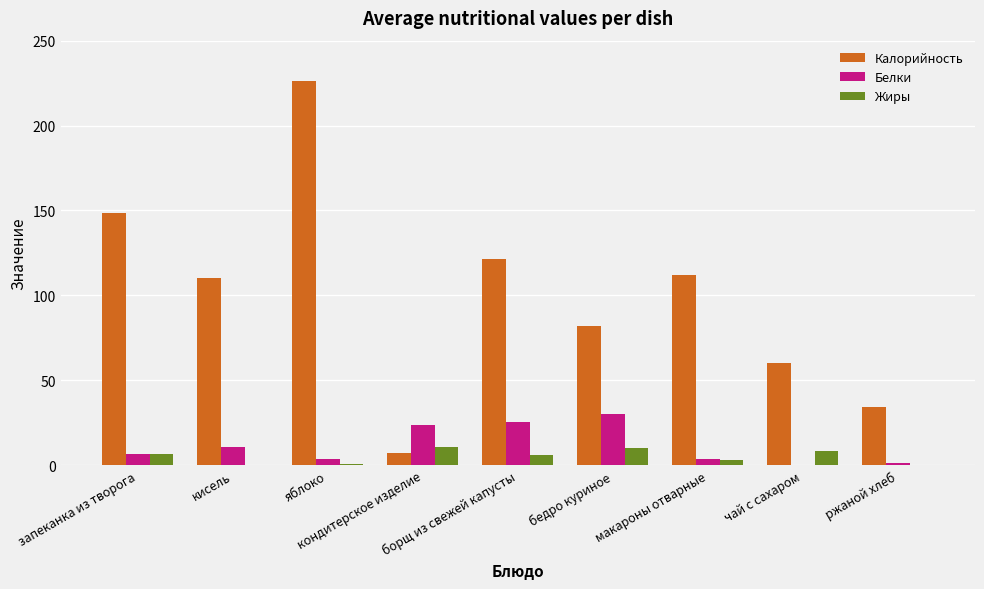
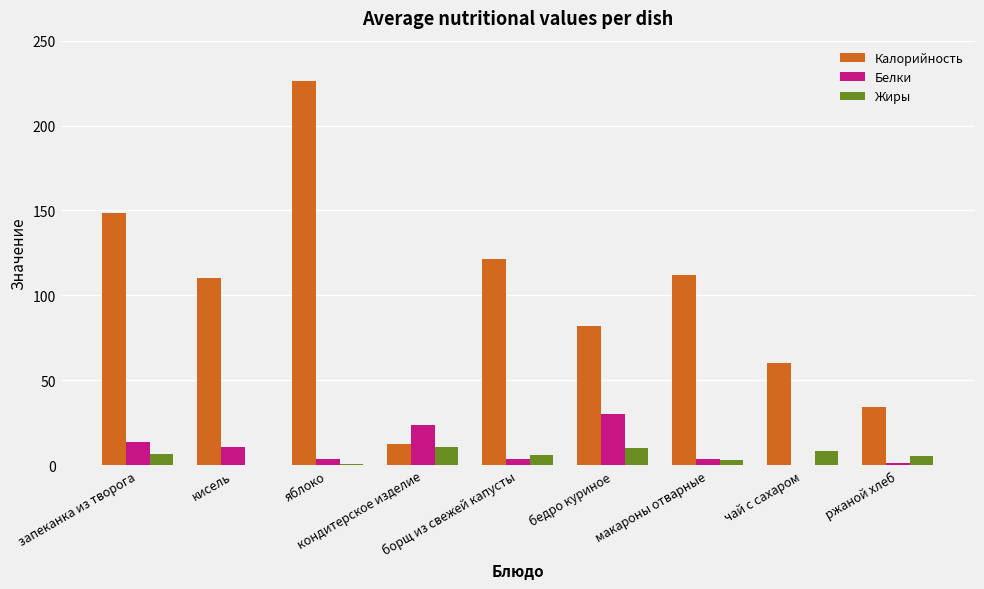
  {
    "Калорийность": {
      "запеканка из творога": 149,
      "кисель": 110,
      "яблоко": 227,
-     "кондитерское изделие": 7,
+     "кондитерское изделие": 13,
      "борщ из свежей капусты": 121,
      "бедро куриное": 82,
      "макароны отварные": 112,
      "чай с сахаром": 60,
      "ржаной хлеб": 34
    },
    "Белки": {
-     "запеканка из творога": 7,
+     "запеканка из творога": 14,
      "кисель": 11,
      "яблоко": 4,
      "кондитерское изделие": 24,
-     "борщ из свежей капусты": 25,
+     "борщ из свежей капусты": 4,
      "бедро куриное": 30,
      "макароны отварные": 4
    },
    "Жиры": {
      "запеканка из творога": 6,
      "кисель": 0,
      "кондитерское изделие": 11,
      "борщ из свежей капусты": 6,
      "бедро куриное": 10,
      "макароны отварные": 3,
      "чай с сахаром": 9,
-     "ржаной хлеб": 0
+     "ржаной хлеб": 6
    }
  }
